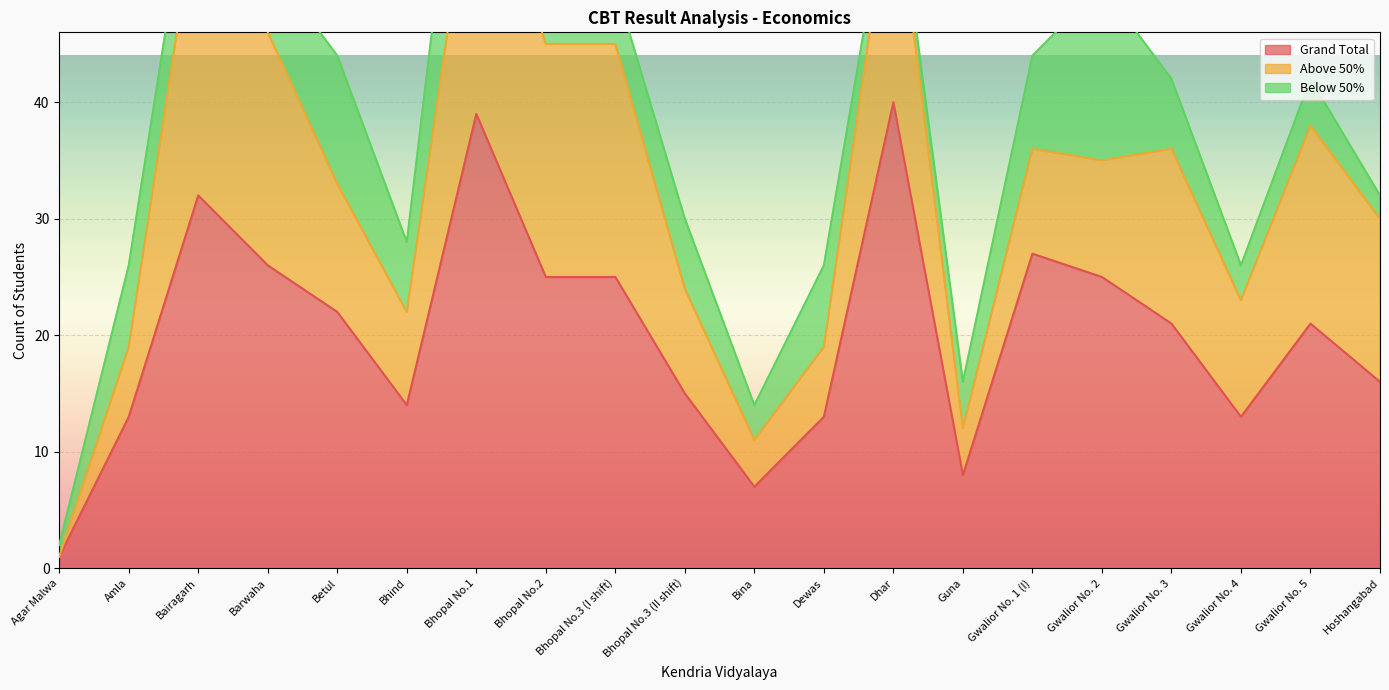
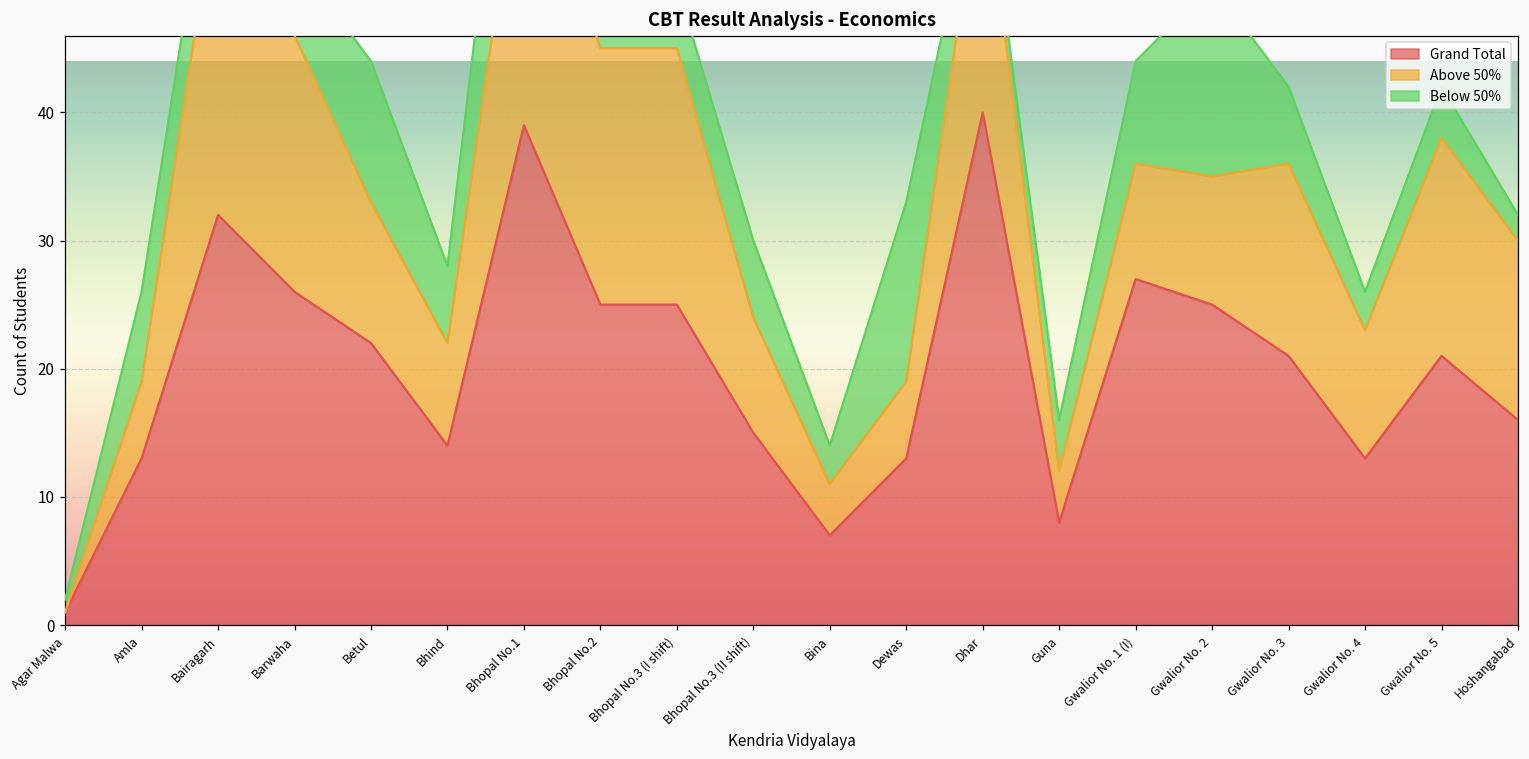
  {
    "Grand Total": {
      "Amla": 13,
      "Bairagarh": 32,
      "Barwaha": 26,
      "Betul": 22,
      "Bhind": 14,
      "Bhopal No.1": 39,
      "Bhopal No.2": 25,
      "Bhopal No.3 (I shift)": 25,
      "Bhopal No.3 (II shift)": 15,
      "Bina": 7,
      "Dewas": 13,
      "Dhar": 40,
      "Guna": 8,
      "Gwalior No. 1 (I)": 27,
      "Gwalior No. 2": 25,
      "Gwalior No. 3": 21,
      "Gwalior No. 4": 13,
      "Gwalior No. 5": 21,
      "Hoshangabad": 16
    },
    "Above 50%": {
      "Amla": 6,
      "Barwaha": 20,
      "Betul": 11,
      "Bhind": 8,
      "Bhopal No.2": 20,
      "Bhopal No.3 (I shift)": 20,
      "Bhopal No.3 (II shift)": 9,
      "Bina": 4,
      "Dewas": 6,
      "Guna": 4,
      "Gwalior No. 1 (I)": 9,
      "Gwalior No. 2": 10,
      "Gwalior No. 3": 15,
      "Gwalior No. 4": 10,
      "Gwalior No. 5": 17,
      "Hoshangabad": 14
    },
    "Below 50%": {
      "Agar Malwa": 1,
      "Amla": 7,
      "Betul": 11,
      "Bhind": 6,
      "Bhopal No.3 (II shift)": 6,
      "Bina": 3,
-     "Dewas": 7,
+     "Dewas": 14,
      "Guna": 4,
      "Gwalior No. 1 (I)": 8,
      "Gwalior No. 3": 6,
      "Gwalior No. 4": 3,
      "Hoshangabad": 2
    }
  }
